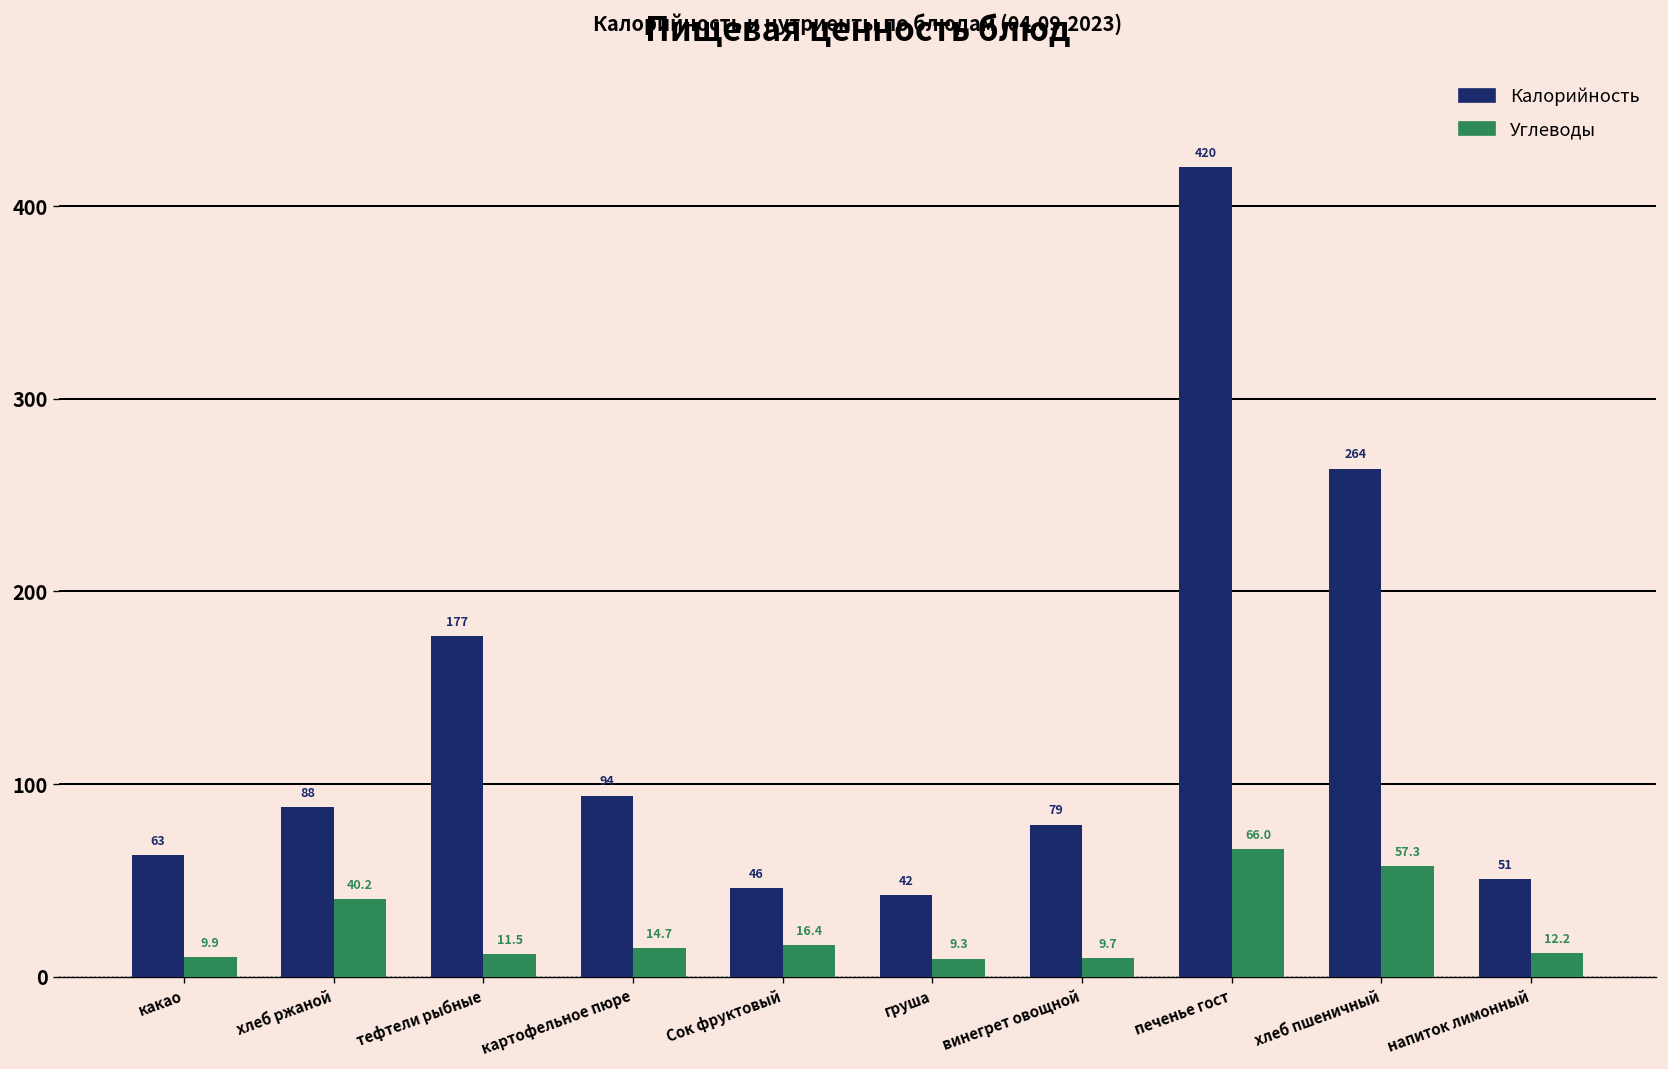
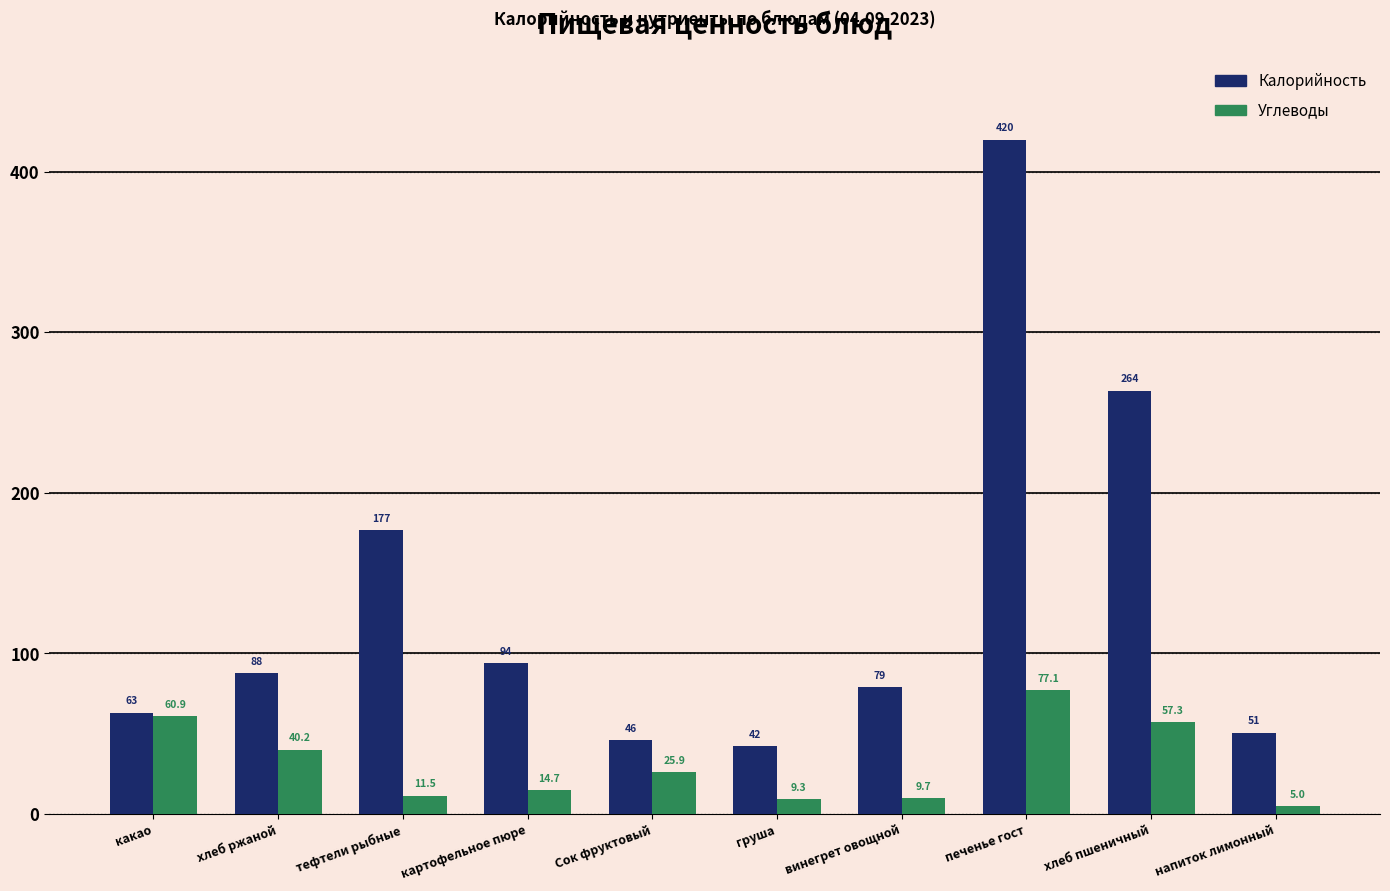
  {
    "Калорийность": {
      "какао": 63,
      "хлеб ржаной": 88,
      "тефтели рыбные": 177,
      "картофельное пюре": 94,
      "Сок фруктовый": 46,
      "груша": 42,
      "винегрет овощной": 79,
      "печенье гост": 420,
      "хлеб пшеничный": 264,
      "напиток лимонный": 51
    },
    "Углеводы": {
-     "какао": 9.9,
+     "какао": 60.9,
      "хлеб ржаной": 40.2,
      "тефтели рыбные": 11.5,
      "картофельное пюре": 14.7,
-     "Сок фруктовый": 16.4,
+     "Сок фруктовый": 25.9,
      "груша": 9.3,
      "винегрет овощной": 9.7,
-     "печенье гост": 66.0,
+     "печенье гост": 77.1,
      "хлеб пшеничный": 57.3,
-     "напиток лимонный": 12.2
+     "напиток лимонный": 5.0
    }
  }
